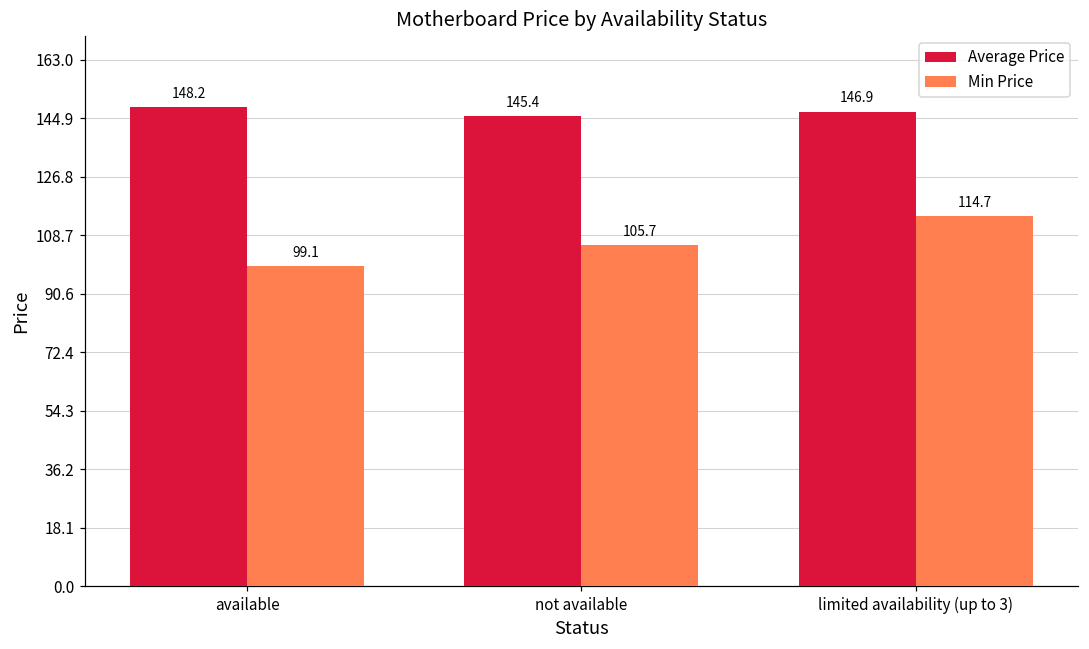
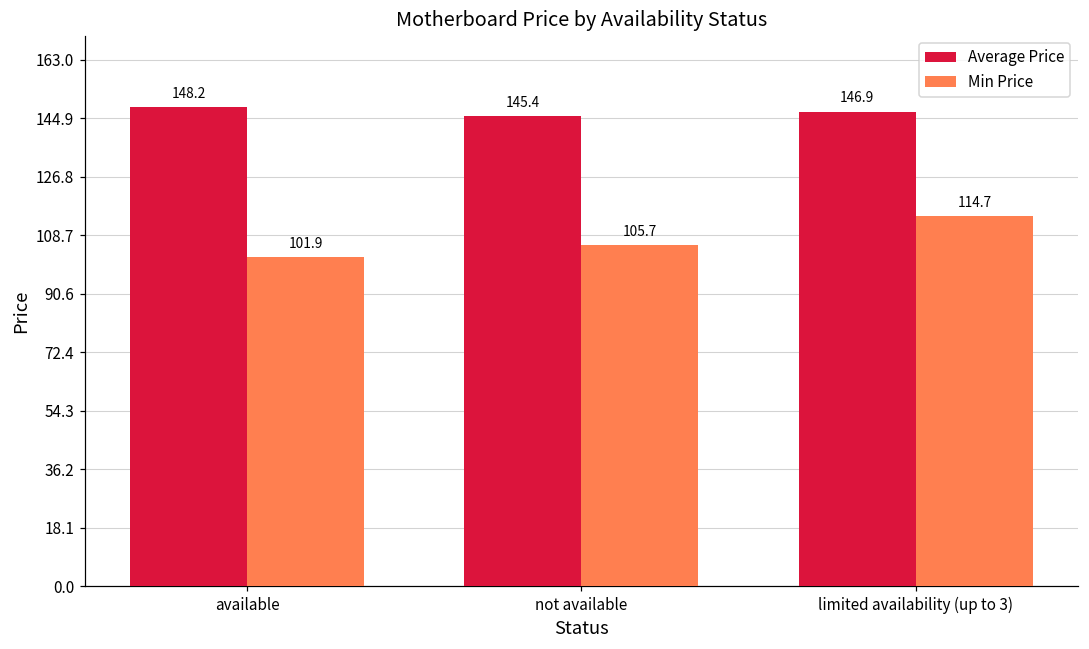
  {
    "Average Price": {
      "available": 148.2,
      "not available": 145.4,
      "limited availability (up to 3)": 146.9
    },
    "Min Price": {
-     "available": 99.1,
+     "available": 101.9,
      "not available": 105.7,
      "limited availability (up to 3)": 114.7
    }
  }
